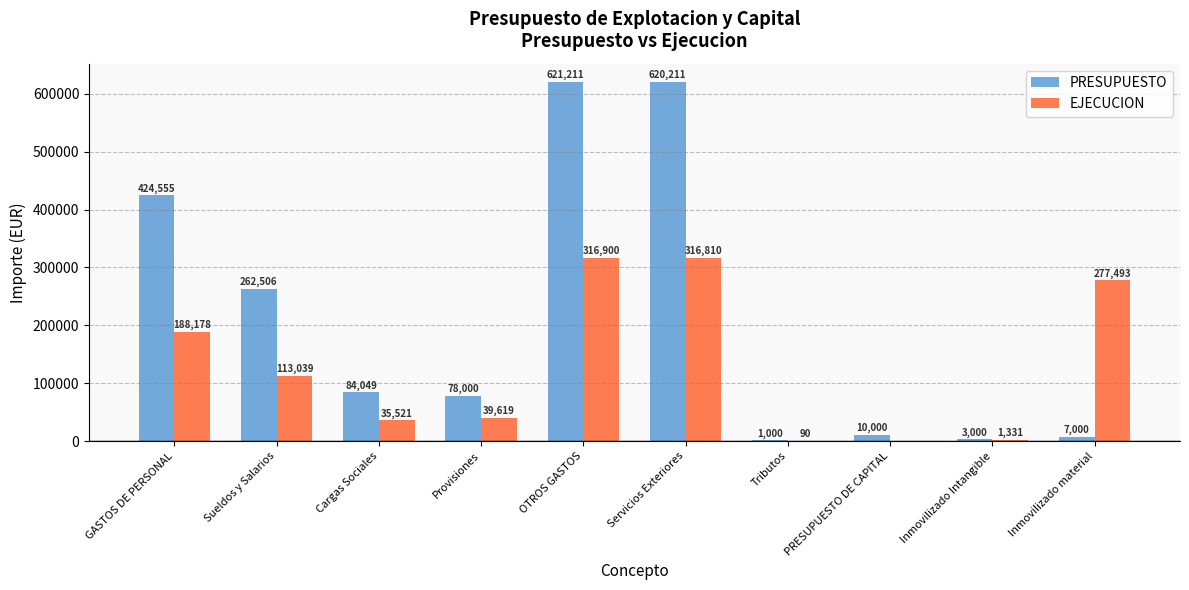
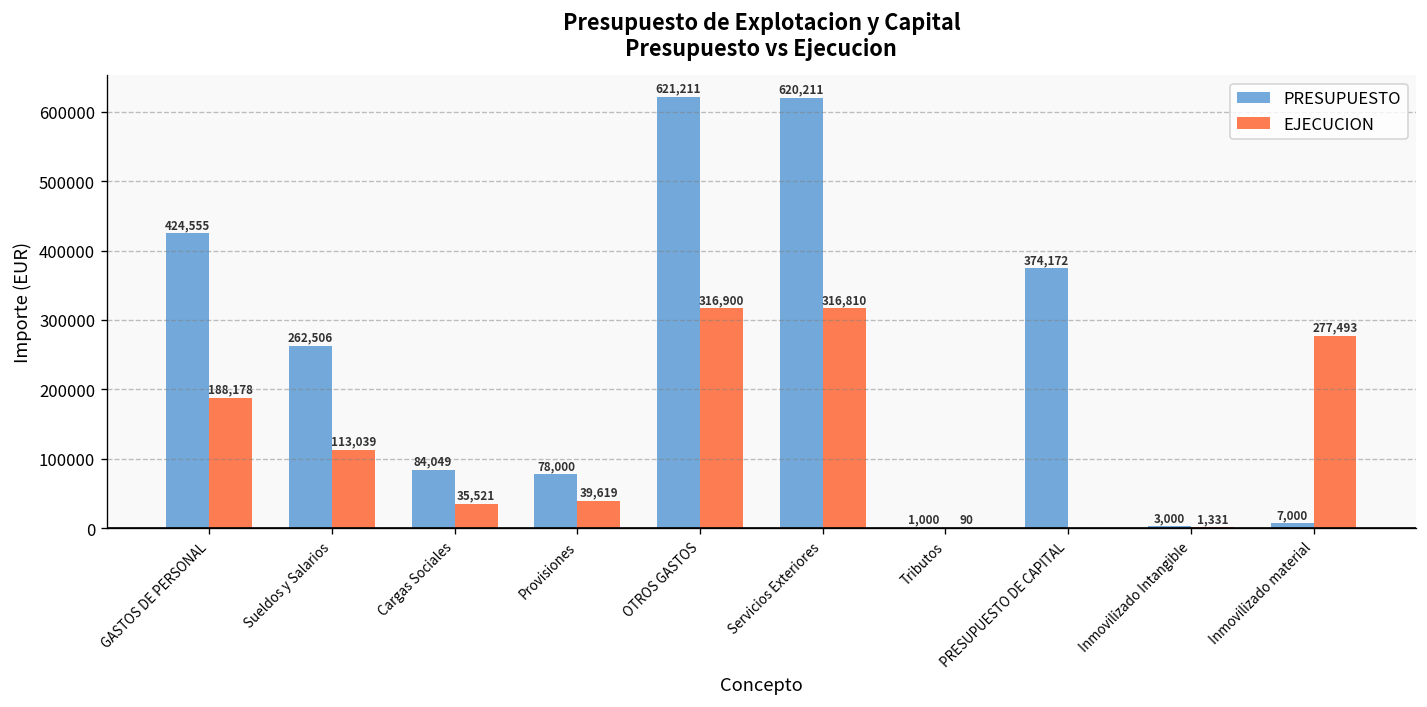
  {
    "PRESUPUESTO": {
      "GASTOS DE PERSONAL": "424,555",
      "Sueldos y Salarios": "262,506",
      "Cargas Sociales": "84,049",
      "Provisiones": "78,000",
      "OTROS GASTOS": "621,211",
      "Servicios Exteriores": "620,211",
      "Tributos": "1,000",
-     "PRESUPUESTO DE CAPITAL": "10,000",
+     "PRESUPUESTO DE CAPITAL": "374,172",
      "Inmovilizado Intangible": "3,000",
      "Inmovilizado material": "7,000"
    },
    "EJECUCION": {
      "GASTOS DE PERSONAL": "188,178",
      "Sueldos y Salarios": "113,039",
      "Cargas Sociales": "35,521",
      "Provisiones": "39,619",
      "OTROS GASTOS": "316,900",
      "Servicios Exteriores": "316,810",
      "Tributos": "90",
      "Inmovilizado Intangible": "1,331",
      "Inmovilizado material": "277,493"
    }
  }
